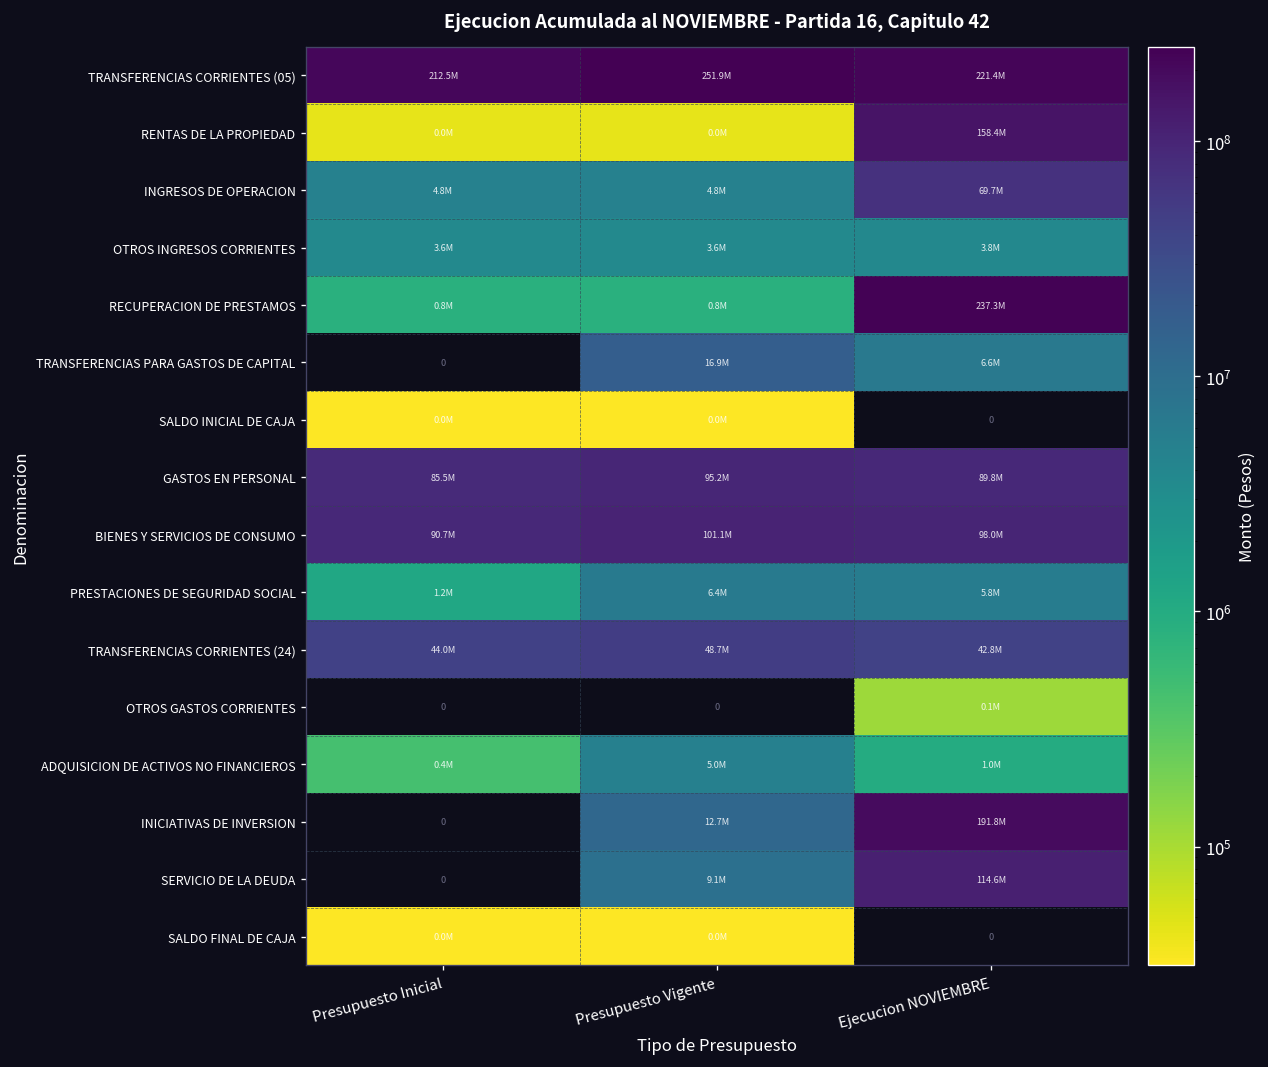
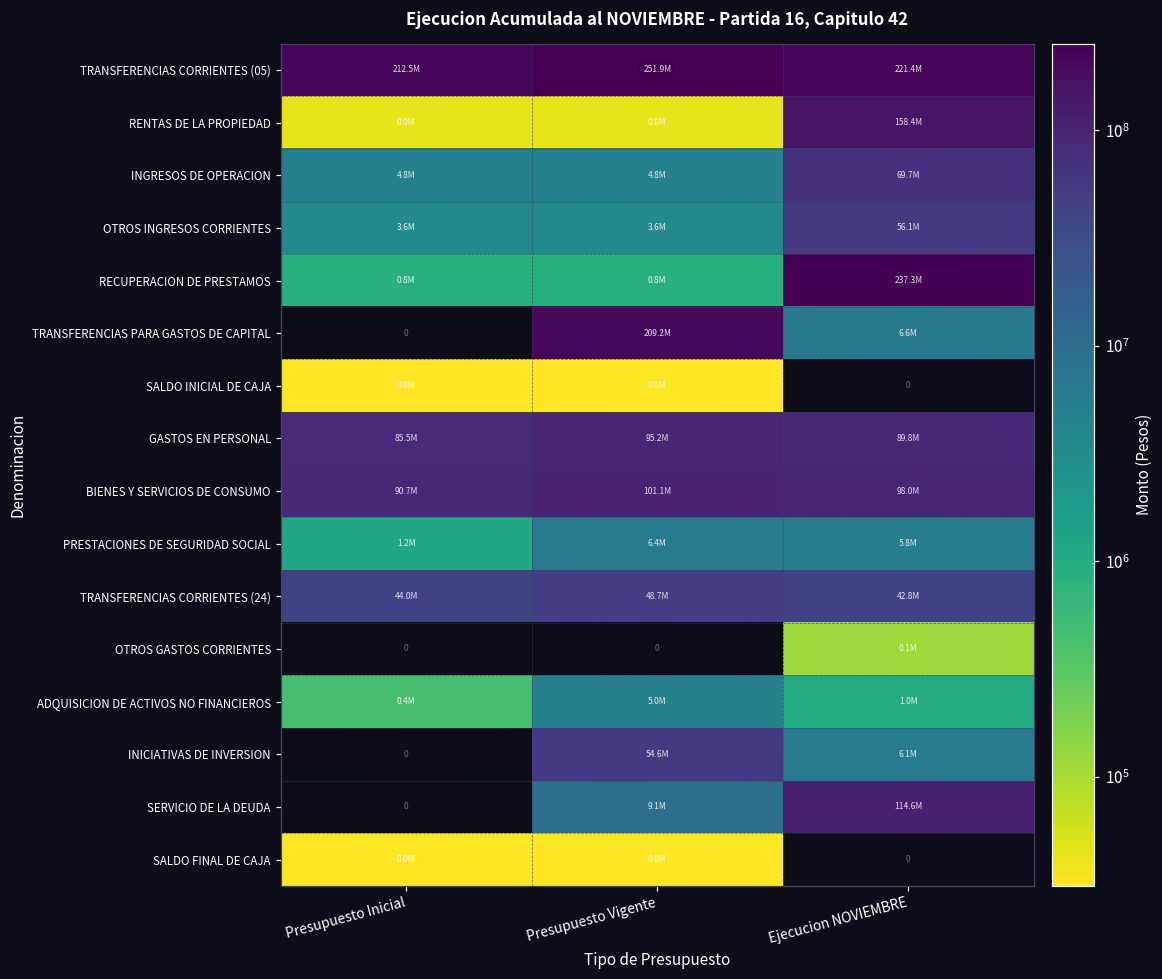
  {
    "TRANSFERENCIAS CORRIENTES (05)": {
      "Presupuesto Inicial": "212.5M",
      "Presupuesto Vigente": "251.9M",
      "Ejecucion NOVIEMBRE": "221.4M"
    },
    "RENTAS DE LA PROPIEDAD": {
      "Presupuesto Inicial": "0.0M",
      "Presupuesto Vigente": "0.0M",
      "Ejecucion NOVIEMBRE": "158.4M"
    },
    "INGRESOS DE OPERACION": {
      "Presupuesto Inicial": "4.8M",
      "Presupuesto Vigente": "4.8M",
      "Ejecucion NOVIEMBRE": "69.7M"
    },
    "OTROS INGRESOS CORRIENTES": {
      "Presupuesto Inicial": "3.6M",
      "Presupuesto Vigente": "3.6M",
-     "Ejecucion NOVIEMBRE": "3.8M"
+     "Ejecucion NOVIEMBRE": "56.1M"
    },
    "RECUPERACION DE PRESTAMOS": {
      "Presupuesto Inicial": "0.8M",
      "Presupuesto Vigente": "0.8M",
      "Ejecucion NOVIEMBRE": "237.3M"
    },
    "TRANSFERENCIAS PARA GASTOS DE CAPITAL": {
-     "Presupuesto Vigente": "16.9M",
+     "Presupuesto Vigente": "209.2M",
      "Ejecucion NOVIEMBRE": "6.6M"
    },
    "SALDO INICIAL DE CAJA": {
      "Presupuesto Inicial": "0.0M",
      "Presupuesto Vigente": "0.0M"
    },
    "GASTOS EN PERSONAL": {
      "Presupuesto Inicial": "85.5M",
      "Presupuesto Vigente": "95.2M",
      "Ejecucion NOVIEMBRE": "89.8M"
    },
    "BIENES Y SERVICIOS DE CONSUMO": {
      "Presupuesto Inicial": "90.7M",
      "Presupuesto Vigente": "101.1M",
      "Ejecucion NOVIEMBRE": "98.0M"
    },
    "PRESTACIONES DE SEGURIDAD SOCIAL": {
      "Presupuesto Inicial": "1.2M",
      "Presupuesto Vigente": "6.4M",
      "Ejecucion NOVIEMBRE": "5.8M"
    },
    "TRANSFERENCIAS CORRIENTES (24)": {
      "Presupuesto Inicial": "44.0M",
      "Presupuesto Vigente": "48.7M",
      "Ejecucion NOVIEMBRE": "42.8M"
    },
    "OTROS GASTOS CORRIENTES": {
      "Ejecucion NOVIEMBRE": "0.1M"
    },
    "ADQUISICION DE ACTIVOS NO FINANCIEROS": {
      "Presupuesto Inicial": "0.4M",
      "Presupuesto Vigente": "5.0M",
      "Ejecucion NOVIEMBRE": "1.0M"
    },
    "INICIATIVAS DE INVERSION": {
-     "Presupuesto Vigente": "12.7M",
-     "Ejecucion NOVIEMBRE": "191.8M"
+     "Presupuesto Vigente": "54.6M",
+     "Ejecucion NOVIEMBRE": "6.1M"
    },
    "SERVICIO DE LA DEUDA": {
      "Presupuesto Vigente": "9.1M",
      "Ejecucion NOVIEMBRE": "114.6M"
    },
    "SALDO FINAL DE CAJA": {
      "Presupuesto Inicial": "0.0M",
      "Presupuesto Vigente": "0.0M"
    }
  }
